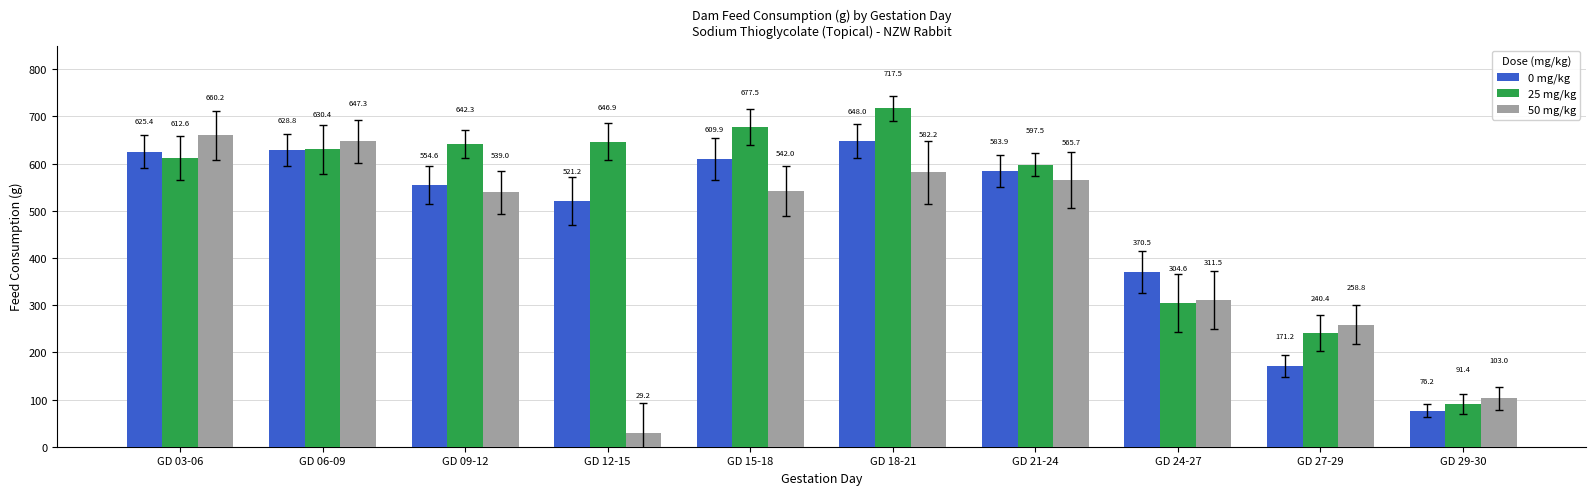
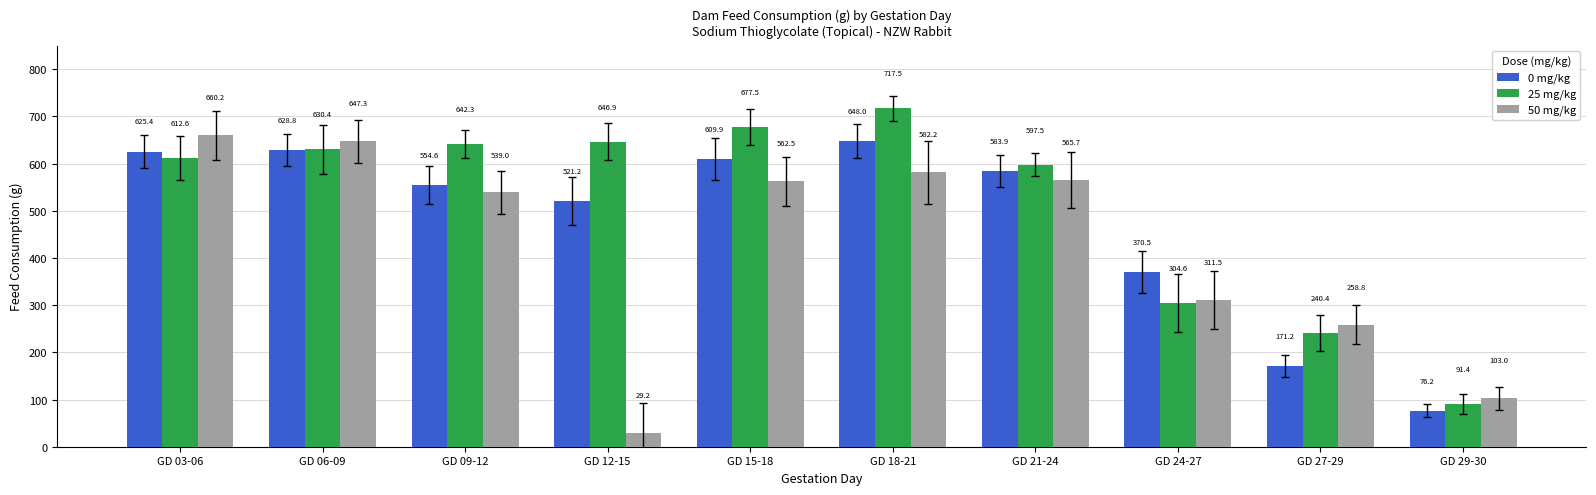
  {
    "50 mg/kg": {
-     "GD 15-18": 542.0
+     "GD 15-18": 562.5
    }
  }
